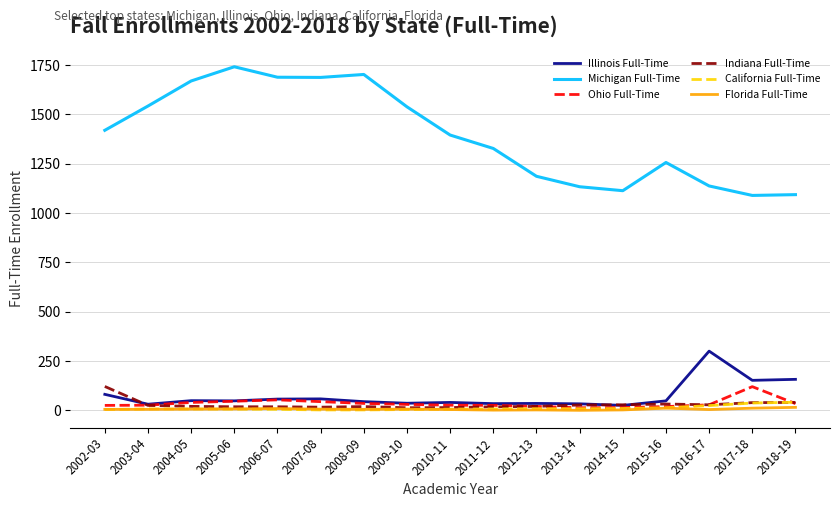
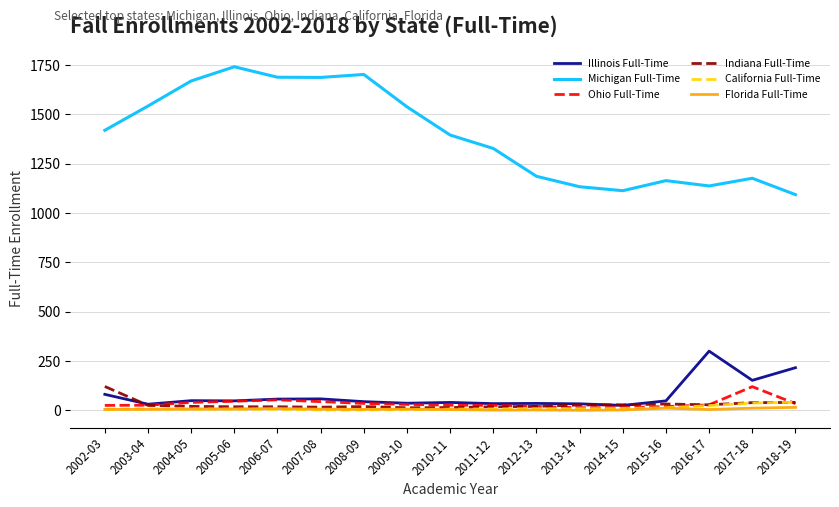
  {
    "Illinois Full-Time": {
      "2002-03": 80,
      "2007-08": 60,
      "2010-11": 40,
      "2012-13": 40,
      "2015-16": 50,
      "2016-17": 300,
      "2017-18": 150,
-     "2018-19": 160
+     "2018-19": 220
    },
    "Michigan Full-Time": {
      "2002-03": 1420,
      "2003-04": 1540,
      "2004-05": 1670,
      "2005-06": 1740,
      "2006-07": 1690,
      "2007-08": 1690,
      "2008-09": 1700,
      "2009-10": 1540,
      "2010-11": 1400,
      "2011-12": 1330,
      "2012-13": 1190,
      "2013-14": 1130,
      "2014-15": 1110,
-     "2015-16": 1260,
+     "2015-16": 1160,
      "2016-17": 1140,
-     "2017-18": 1090,
+     "2017-18": 1180,
      "2018-19": 1090
    },
    "Ohio Full-Time": {
      "2002-03": 30,
      "2007-08": 40,
      "2017-18": 120
    },
    "Indiana Full-Time": {
      "2002-03": 120,
      "2004-05": 20,
      "2008-09": 20
    }
  }
